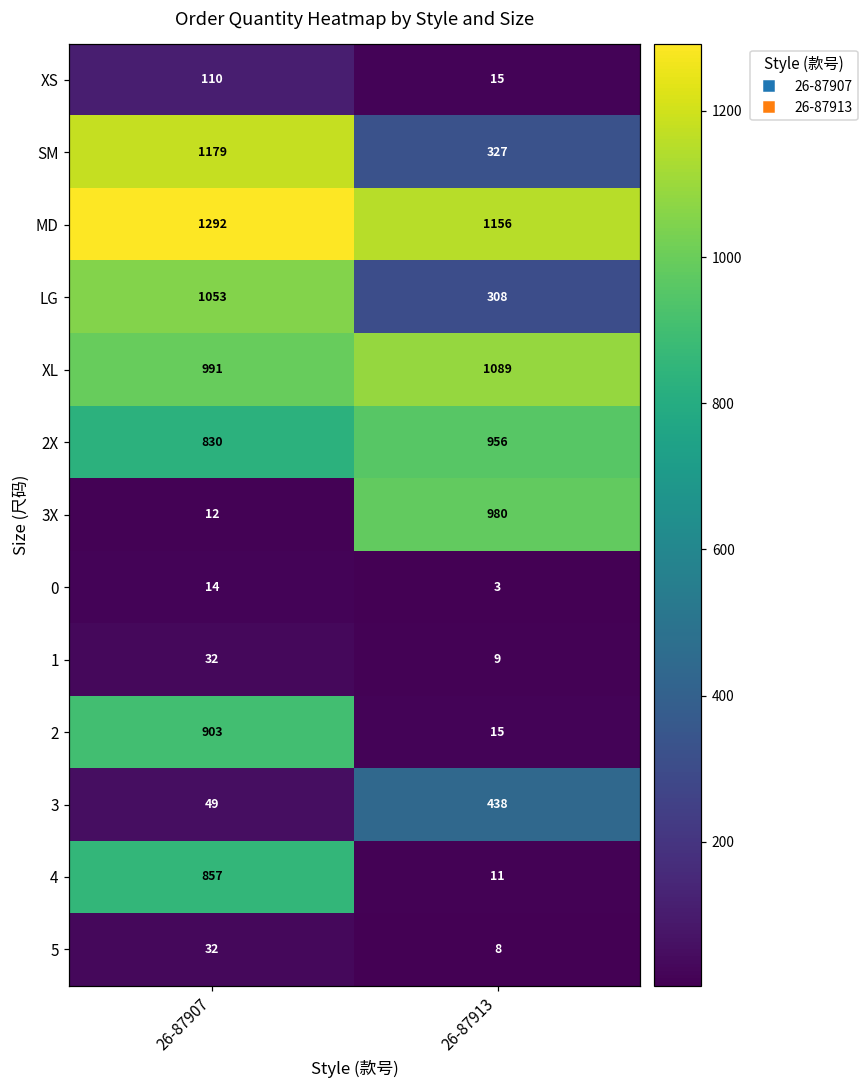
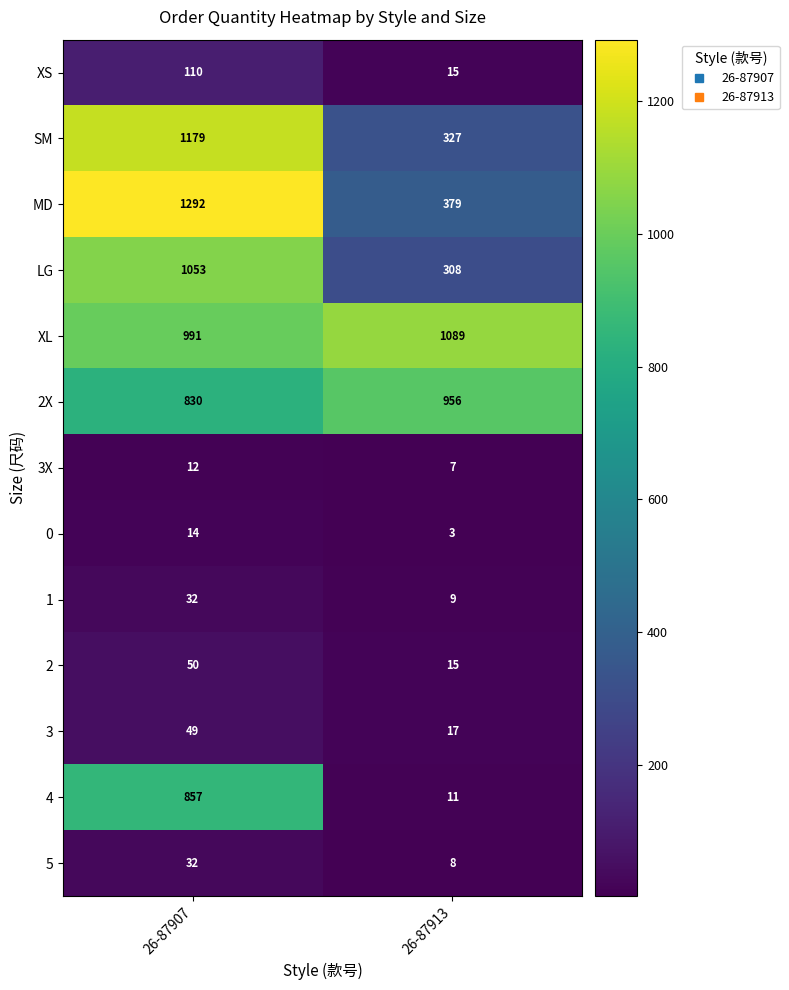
  {
    "XS": {
      "26-87907": 110,
      "26-87913": 15
    },
    "SM": {
      "26-87907": 1179,
      "26-87913": 327
    },
    "MD": {
      "26-87907": 1292,
-     "26-87913": 1156
+     "26-87913": 379
    },
    "LG": {
      "26-87907": 1053,
      "26-87913": 308
    },
    "XL": {
      "26-87907": 991,
      "26-87913": 1089
    },
    "2X": {
      "26-87907": 830,
      "26-87913": 956
    },
    "3X": {
      "26-87907": 12,
-     "26-87913": 980
+     "26-87913": 7
    },
    "0": {
      "26-87907": 14,
      "26-87913": 3
    },
    "1": {
      "26-87907": 32,
      "26-87913": 9
    },
    "2": {
-     "26-87907": 903,
+     "26-87907": 50,
      "26-87913": 15
    },
    "3": {
      "26-87907": 49,
-     "26-87913": 438
+     "26-87913": 17
    },
    "4": {
      "26-87907": 857,
      "26-87913": 11
    },
    "5": {
      "26-87907": 32,
      "26-87913": 8
    }
  }
